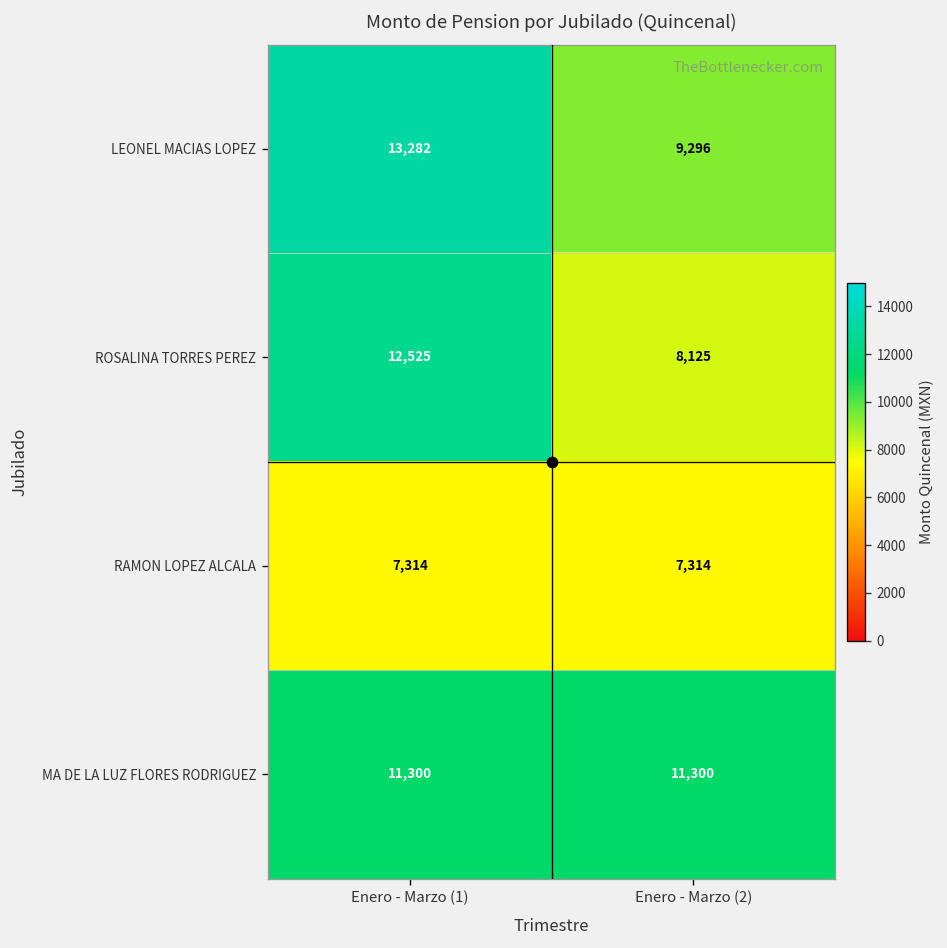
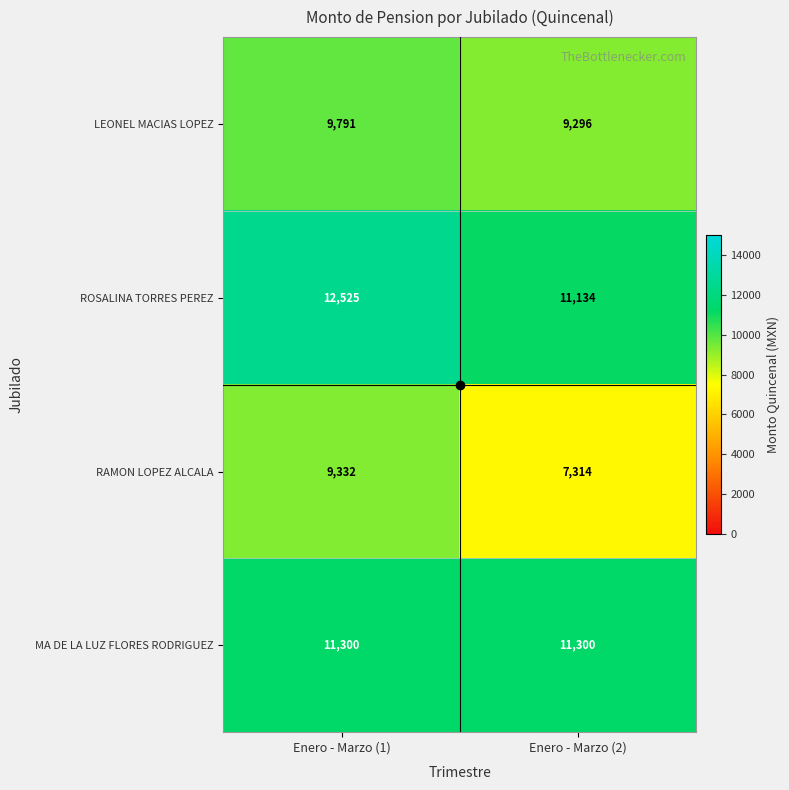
  {
    "LEONEL MACIAS LOPEZ": {
-     "Enero - Marzo (1)": "13,282"
+     "Enero - Marzo (1)": "9,791"
    },
    "ROSALINA TORRES PEREZ": {
      "Enero - Marzo (1)": "12,525",
-     "Enero - Marzo (2)": "8,125"
+     "Enero - Marzo (2)": "11,134"
    },
    "RAMON LOPEZ ALCALA": {
-     "Enero - Marzo (1)": "7,314",
+     "Enero - Marzo (1)": "9,332",
      "Enero - Marzo (2)": "7,314"
    },
    "MA DE LA LUZ FLORES RODRIGUEZ": {
      "Enero - Marzo (1)": "11,300",
      "Enero - Marzo (2)": "11,300"
    }
  }
